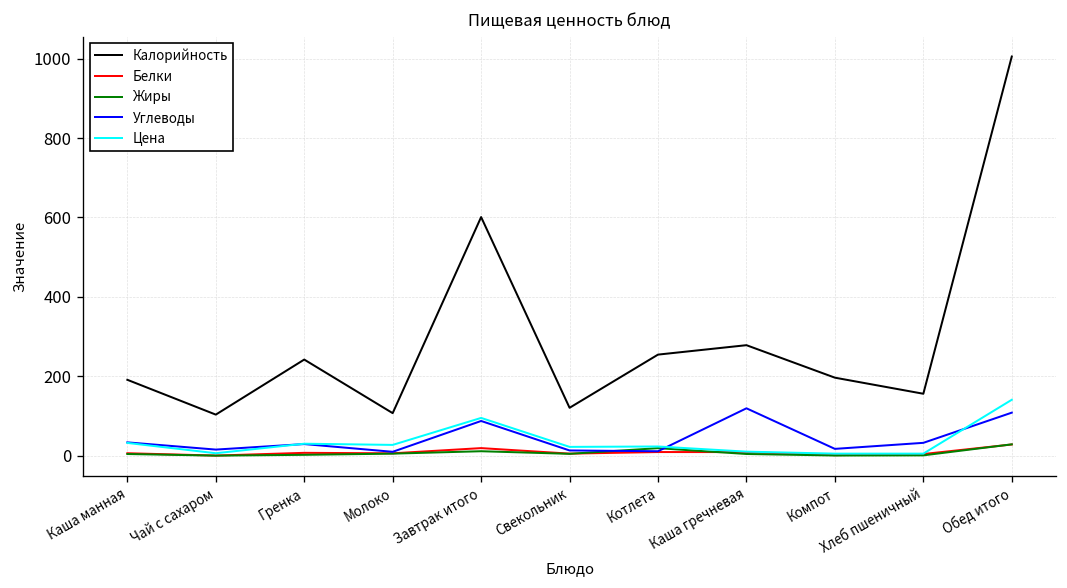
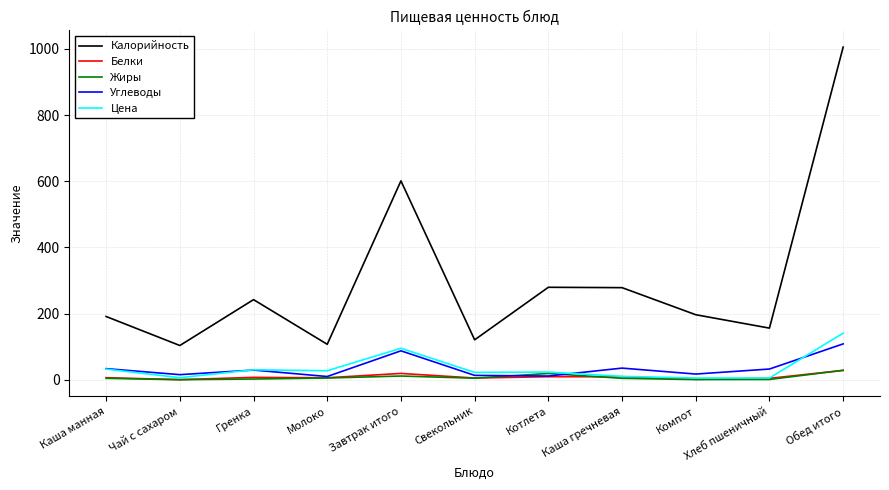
  {
    "Калорийность": {
      "Каша манная": 190,
      "Чай с сахаром": 100,
      "Гренка": 240,
      "Молоко": 110,
      "Завтрак итого": 600,
      "Свекольник": 120,
-     "Котлета": 250,
+     "Котлета": 280,
      "Каша гречневая": 280,
      "Компот": 200,
      "Хлеб пшеничный": 160,
      "Обед итого": 1010
    },
    "Белки": {
      "Завтрак итого": 20
    },
    "Жиры": {
      "Завтрак итого": 10
    },
    "Углеводы": {
      "Чай с сахаром": 20,
      "Свекольник": 10,
-     "Каша гречневая": 120,
+     "Каша гречневая": 40,
      "Компот": 20,
      "Хлеб пшеничный": 30,
      "Обед итого": 110
    },
    "Цена": {
      "Молоко": 30,
      "Свекольник": 20,
      "Обед итого": 140
    }
  }
